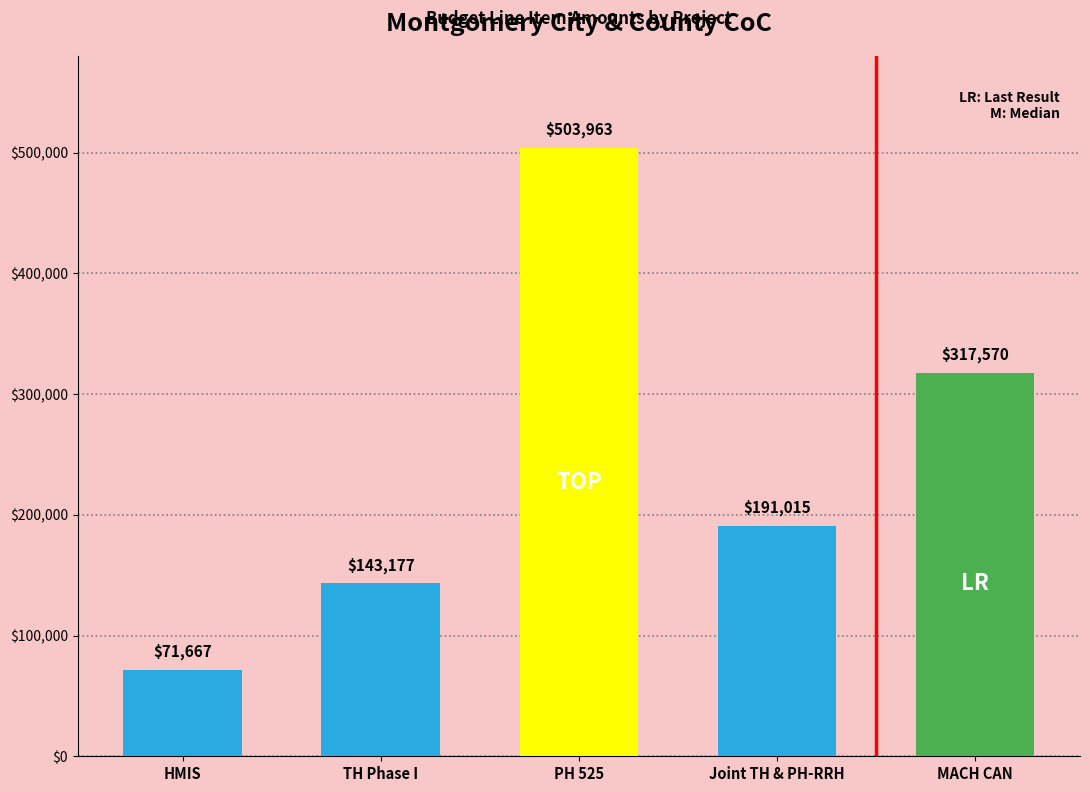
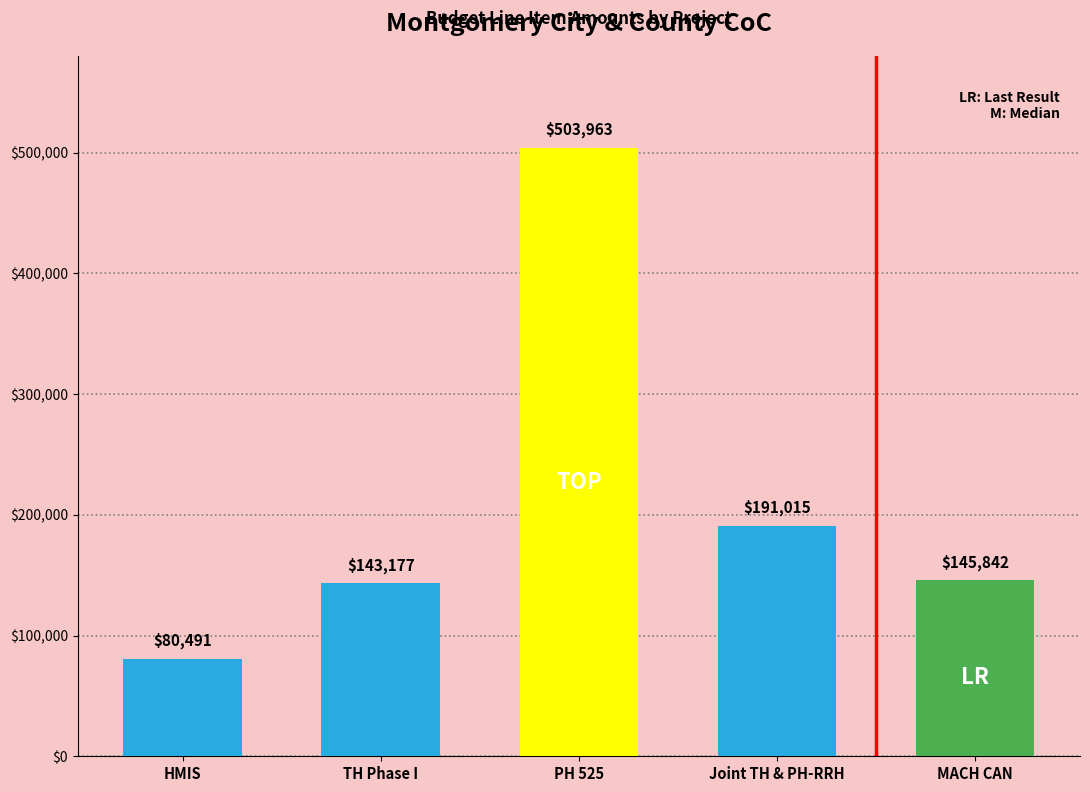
  {
-   "HMIS": "$71,667",
+   "HMIS": "$80,491",
    "TH Phase I": "$143,177",
    "PH 525": "$503,963",
    "Joint TH & PH-RRH": "$191,015",
-   "MACH CAN": "$317,570"
+   "MACH CAN": "$145,842"
  }
